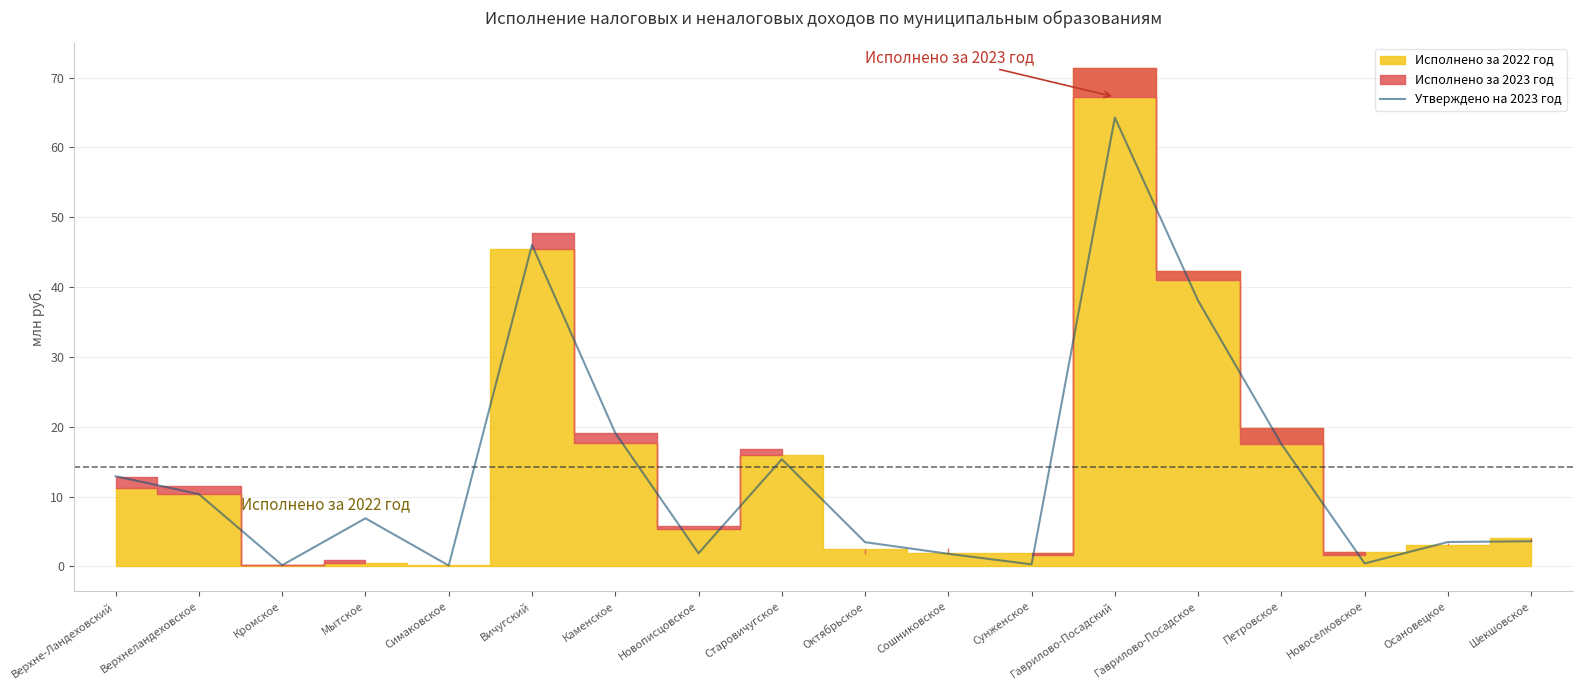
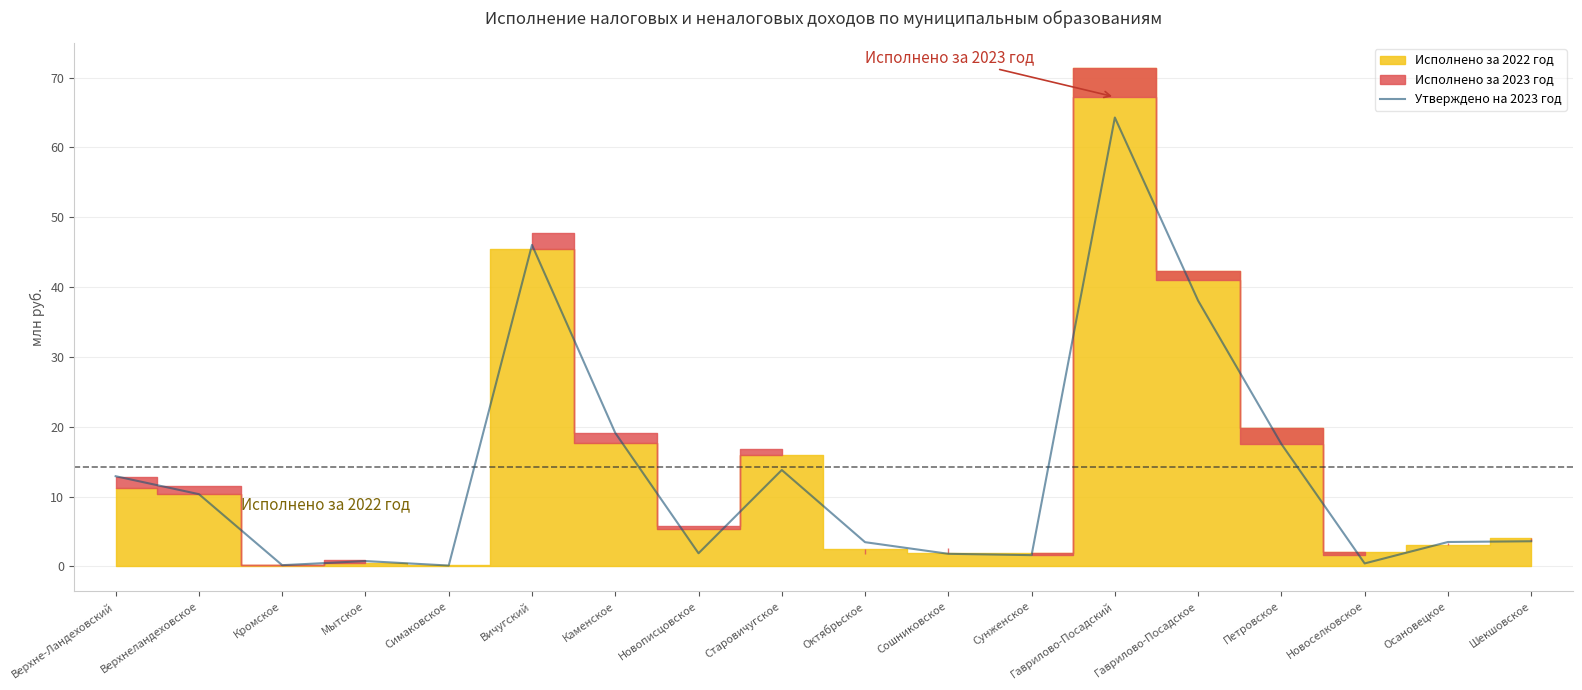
  {
    "Утверждено на 2023 год": {
      "Верхне-Ландеховский": 13,
      "Верхнеландеховское": 10,
      "Кромское": 0,
-     "Мытское": 7,
+     "Мытское": 1,
      "Симаковское": 0,
      "Вичугский": 46,
      "Каменское": 19,
      "Новописцовское": 2,
-     "Старовичугское": 15,
+     "Старовичугское": 14,
      "Октябрьское": 3,
      "Сошниковское": 2,
-     "Сунженское": 0,
+     "Сунженское": 2,
      "Гаврилово-Посадский": 64,
      "Гаврилово-Посадское": 38,
      "Петровское": 18,
      "Новоселковское": 0,
      "Осановецкое": 3,
      "Шекшовское": 4
    }
  }
